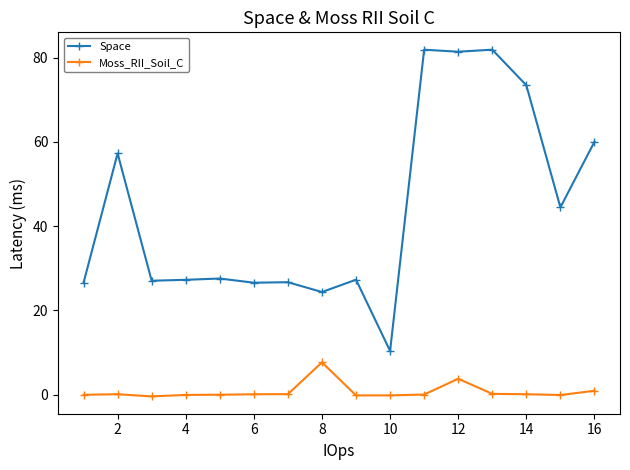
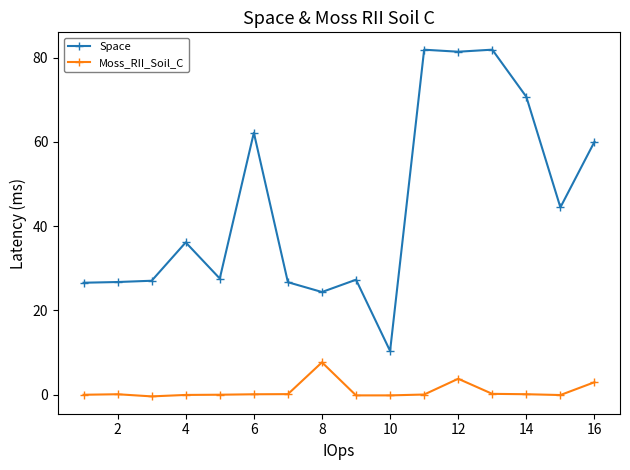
  {
    "Space": {
-     "2": 57,
-     "4": 27,
-     "6": 27,
+     "2": 27,
+     "4": 36,
+     "6": 62,
      "8": 24,
      "10": 10,
      "12": 81,
-     "14": 73,
+     "14": 71,
      "16": 60
    },
    "Moss_RII_Soil_C": {
      "2": 0,
      "4": 0,
      "6": 0,
      "8": 8,
      "10": 0,
      "12": 4,
      "14": 0,
-     "16": 1
+     "16": 3
    }
  }
